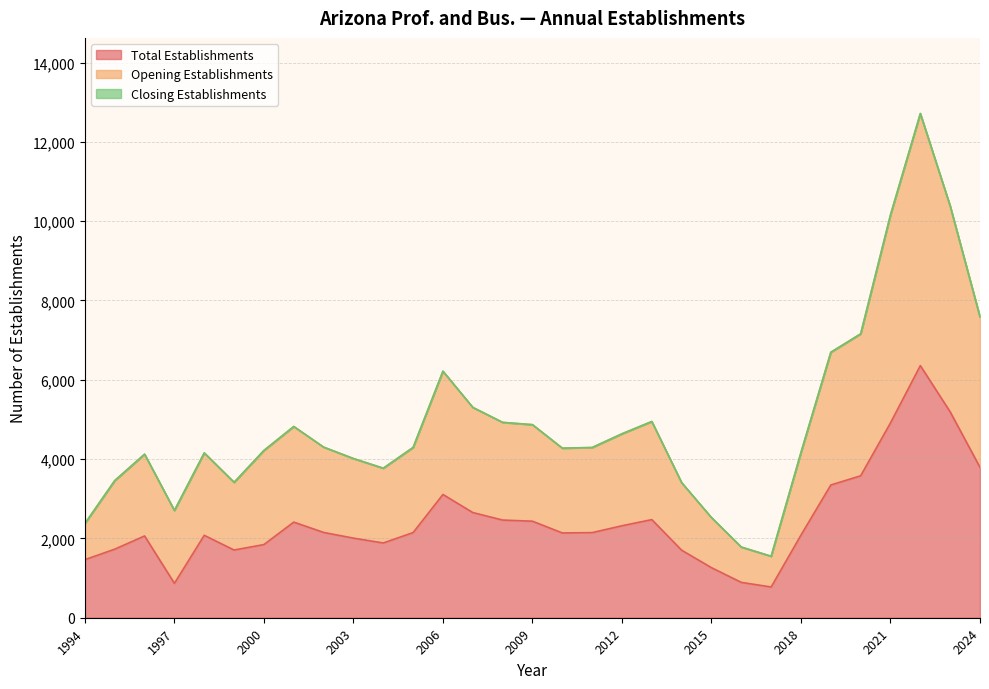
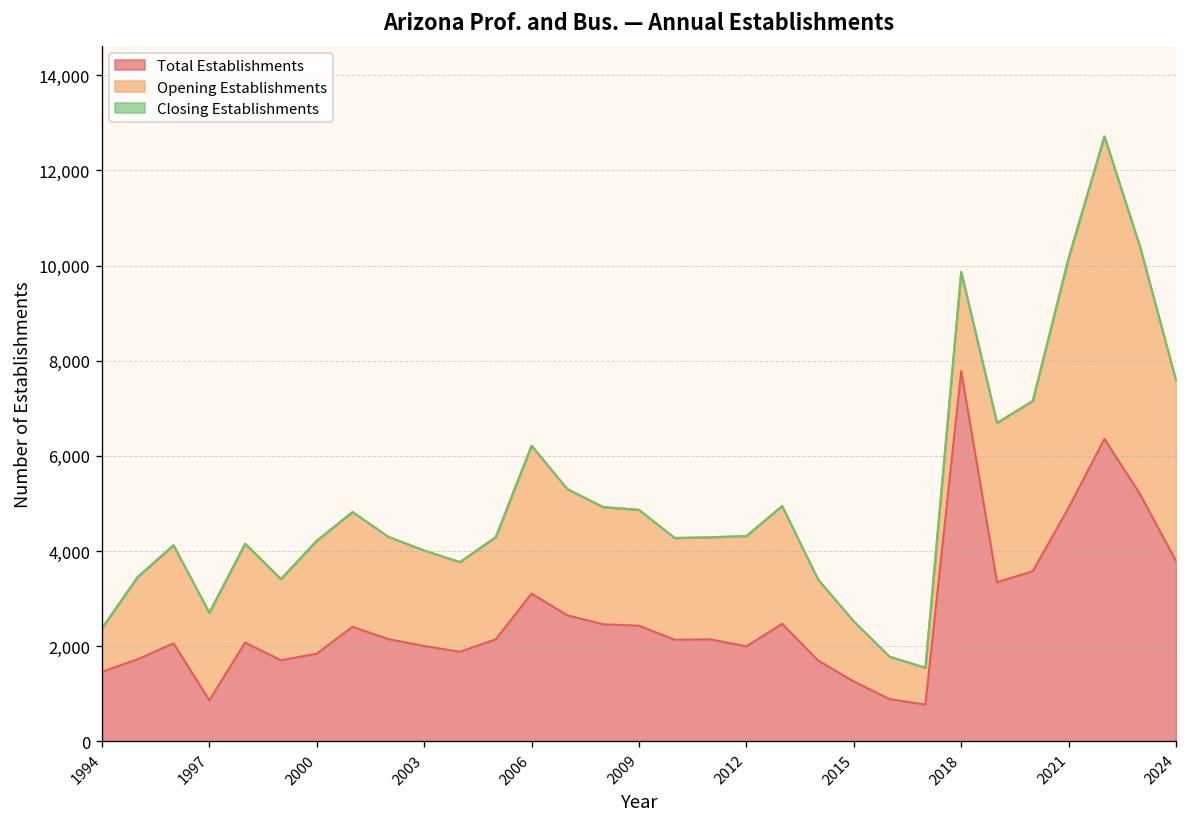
  {
    "Total Establishments": {
      "1994": "1,500",
      "1997": "900",
      "2000": "1,800",
      "2003": "2,000",
      "2006": "3,100",
      "2009": "2,400",
-     "2012": "2,300",
+     "2012": "2,000",
      "2015": "1,300",
-     "2018": "2,100",
+     "2018": "7,800",
      "2021": "4,900",
      "2024": "3,800"
    }
  }
